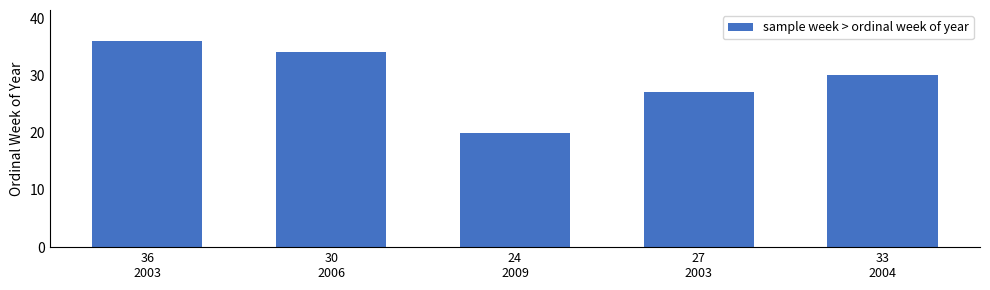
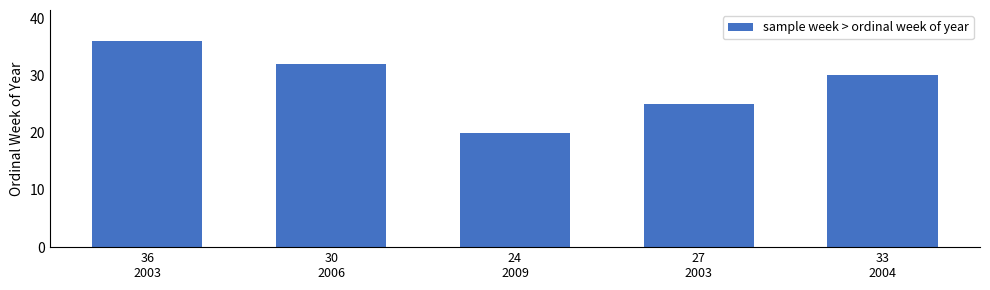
  {
    "36 2003": 36,
-   "30 2006": 34,
+   "30 2006": 32,
    "24 2009": 20,
-   "27 2003": 27,
+   "27 2003": 25,
    "33 2004": 30
  }
